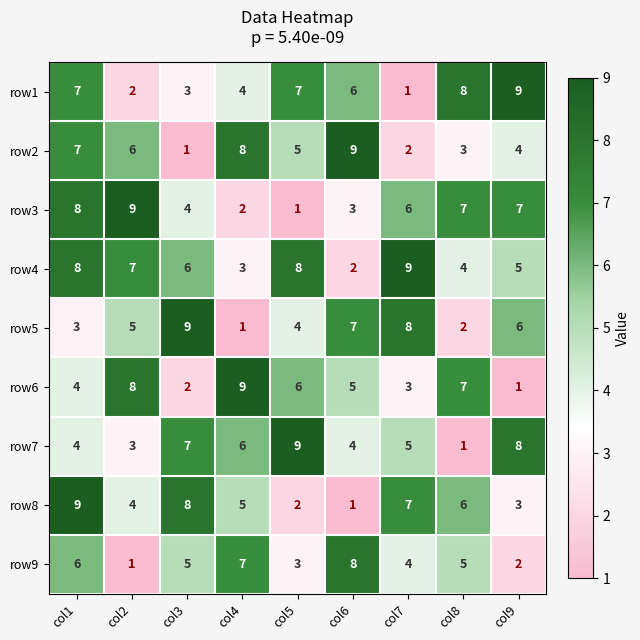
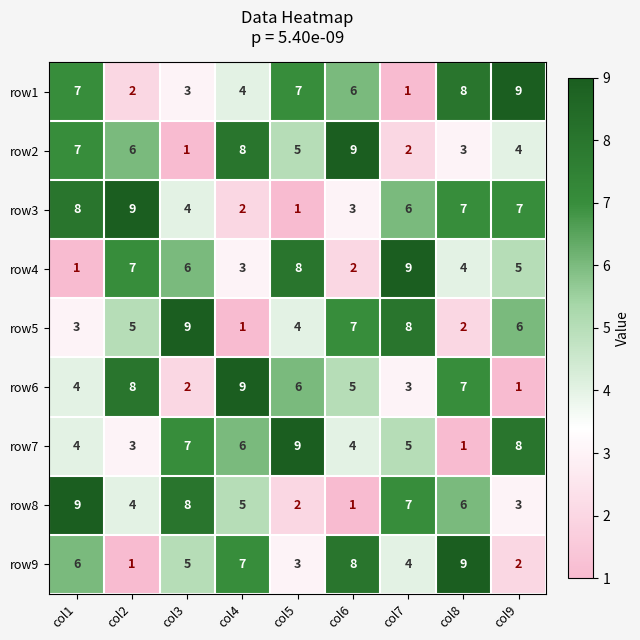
  {
    "row1": {
      "col1": 7,
      "col2": 2,
      "col3": 3,
      "col4": 4,
      "col5": 7,
      "col6": 6,
      "col7": 1,
      "col8": 8,
      "col9": 9
    },
    "row2": {
      "col1": 7,
      "col2": 6,
      "col3": 1,
      "col4": 8,
      "col5": 5,
      "col6": 9,
      "col7": 2,
      "col8": 3,
      "col9": 4
    },
    "row3": {
      "col1": 8,
      "col2": 9,
      "col3": 4,
      "col4": 2,
      "col5": 1,
      "col6": 3,
      "col7": 6,
      "col8": 7,
      "col9": 7
    },
    "row4": {
-     "col1": 8,
+     "col1": 1,
      "col2": 7,
      "col3": 6,
      "col4": 3,
      "col5": 8,
      "col6": 2,
      "col7": 9,
      "col8": 4,
      "col9": 5
    },
    "row5": {
      "col1": 3,
      "col2": 5,
      "col3": 9,
      "col4": 1,
      "col5": 4,
      "col6": 7,
      "col7": 8,
      "col8": 2,
      "col9": 6
    },
    "row6": {
      "col1": 4,
      "col2": 8,
      "col3": 2,
      "col4": 9,
      "col5": 6,
      "col6": 5,
      "col7": 3,
      "col8": 7,
      "col9": 1
    },
    "row7": {
      "col1": 4,
      "col2": 3,
      "col3": 7,
      "col4": 6,
      "col5": 9,
      "col6": 4,
      "col7": 5,
      "col8": 1,
      "col9": 8
    },
    "row8": {
      "col1": 9,
      "col2": 4,
      "col3": 8,
      "col4": 5,
      "col5": 2,
      "col6": 1,
      "col7": 7,
      "col8": 6,
      "col9": 3
    },
    "row9": {
      "col1": 6,
      "col2": 1,
      "col3": 5,
      "col4": 7,
      "col5": 3,
      "col6": 8,
      "col7": 4,
-     "col8": 5,
+     "col8": 9,
      "col9": 2
    }
  }
